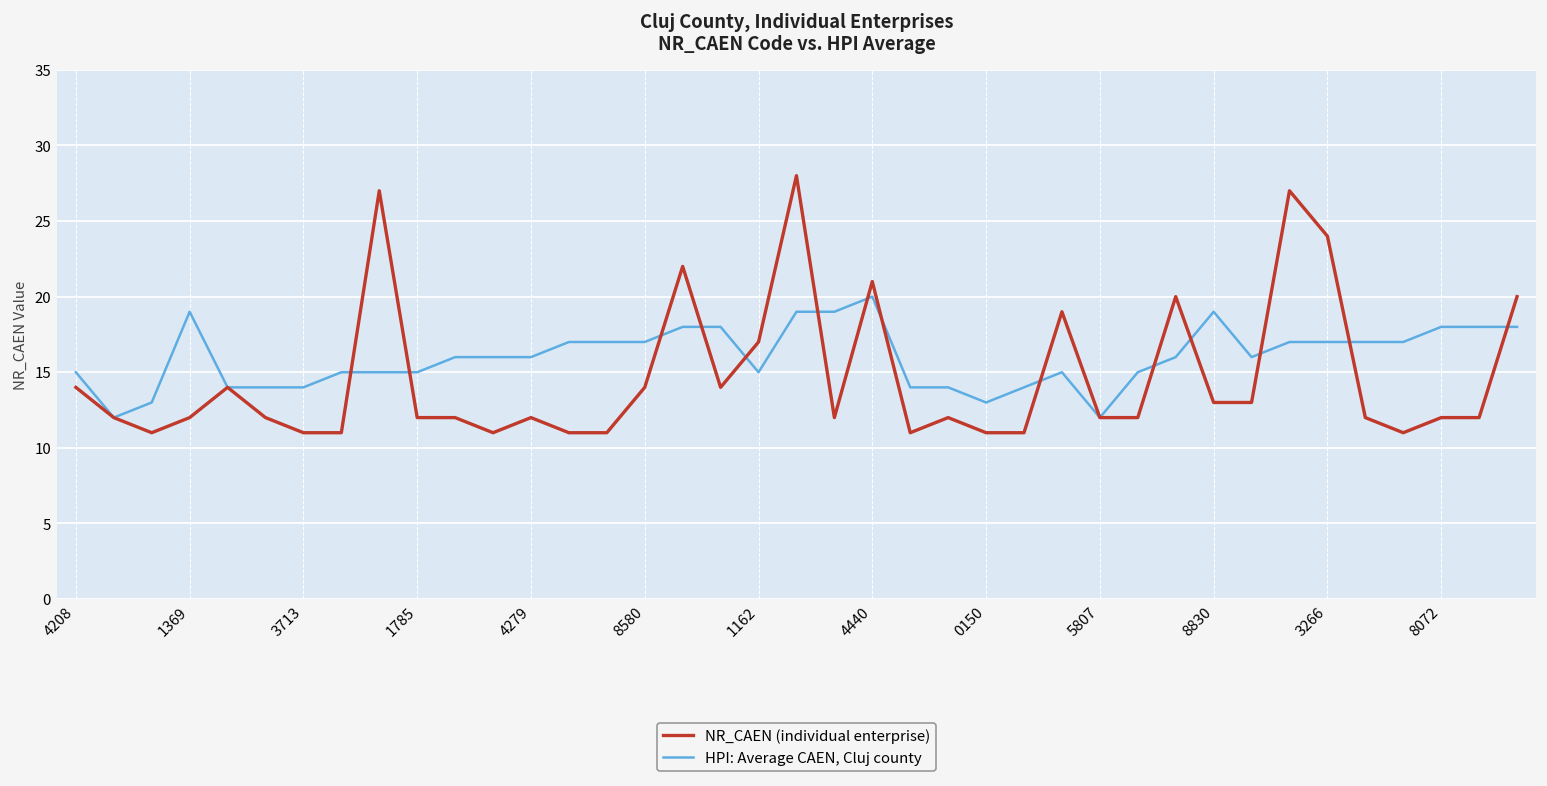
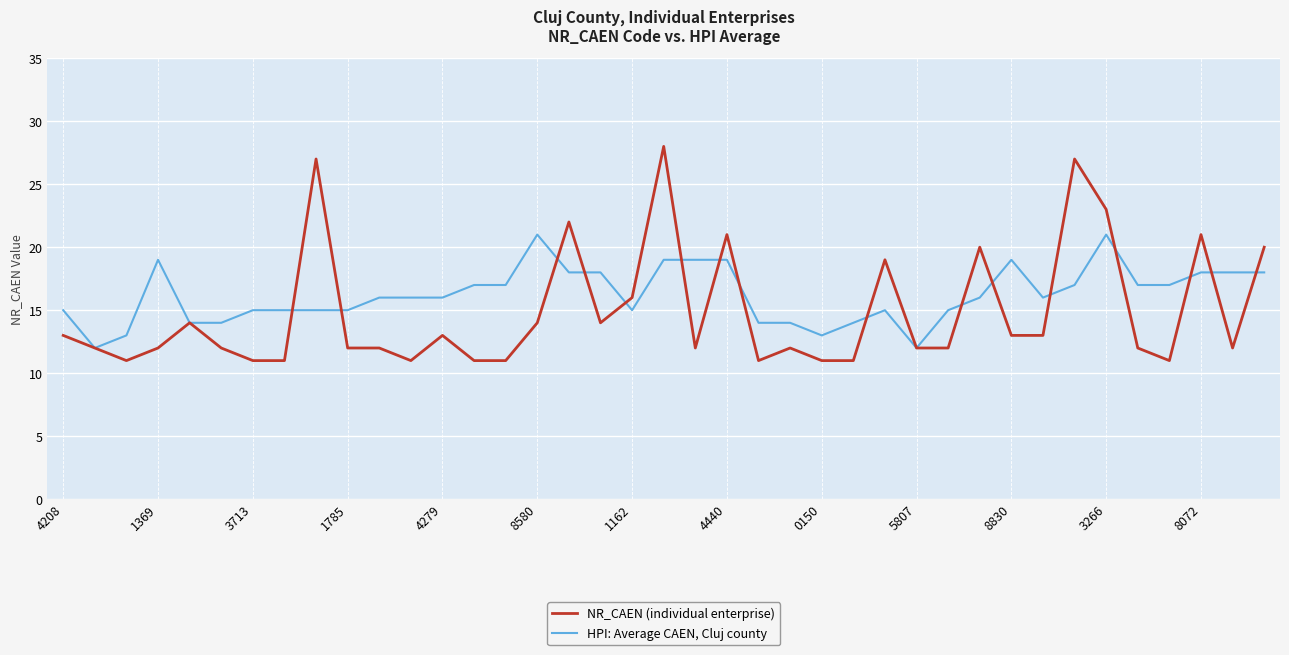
  {
    "NR_CAEN (individual enterprise)": {
-     "4208": 14,
+     "4208": 13,
      "1369": 12,
      "3713": 11,
      "1785": 12,
-     "4279": 12,
+     "4279": 13,
      "8580": 14,
-     "1162": 17,
+     "1162": 16,
      "4440": 21,
      "0150": 11,
      "8830": 13,
-     "3266": 24,
-     "8072": 12
+     "3266": 23,
+     "8072": 21
    },
    "HPI: Average CAEN, Cluj county": {
      "4208": 15,
      "1369": 19,
-     "3713": 14,
+     "3713": 15,
      "1785": 15,
      "4279": 16,
-     "8580": 17,
+     "8580": 21,
      "1162": 15,
-     "4440": 20,
+     "4440": 19,
      "0150": 13,
      "8830": 19,
-     "3266": 17,
+     "3266": 21,
      "8072": 18
    }
  }
